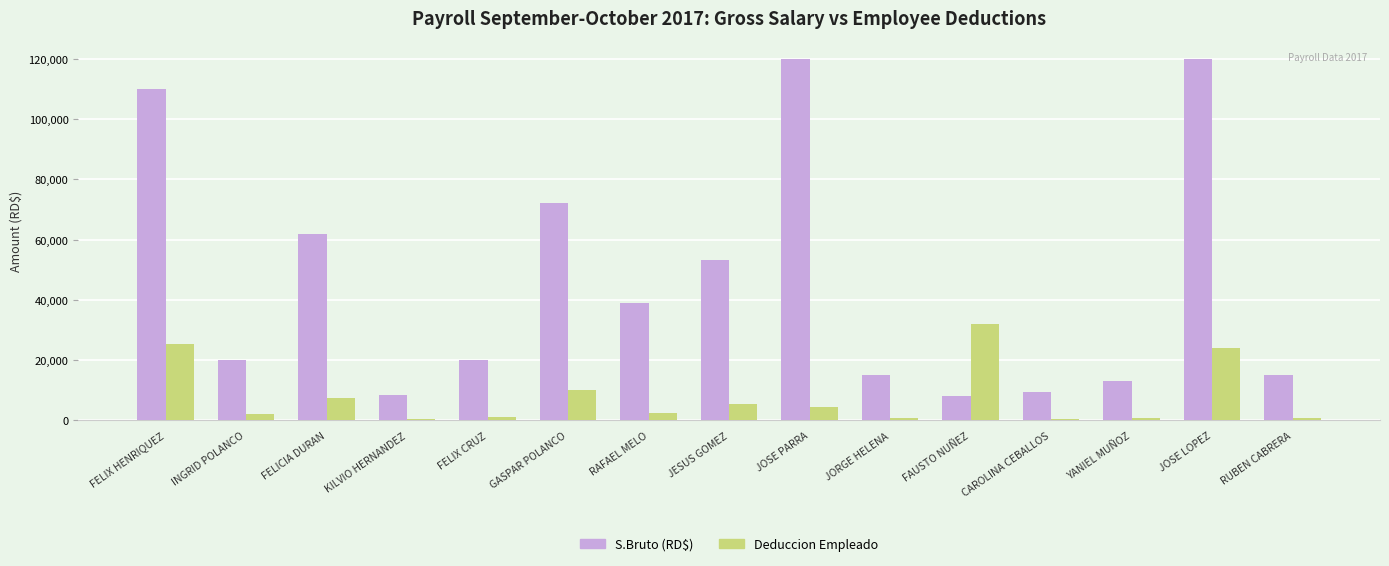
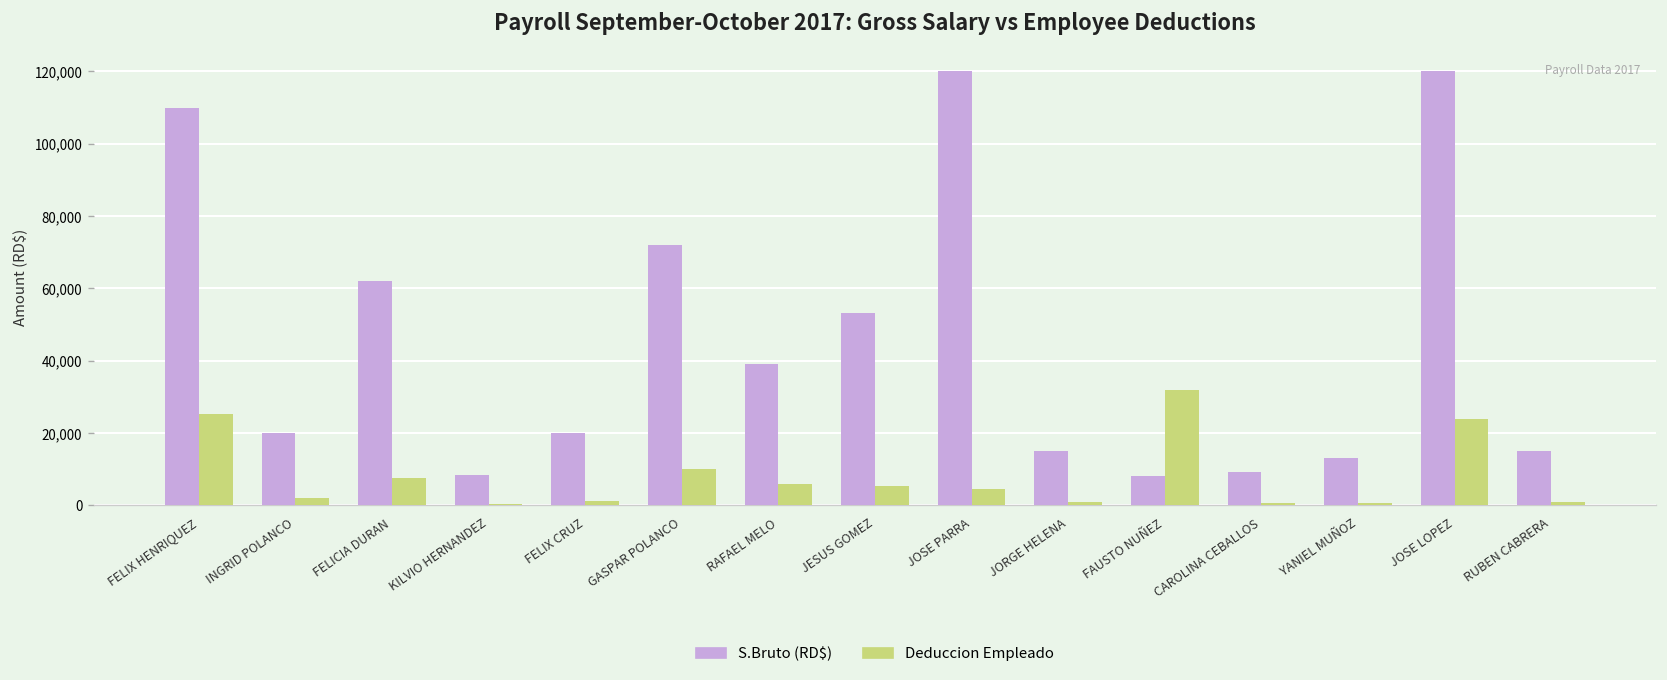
  {
    "Deduccion Empleado": {
      "FELIX HENRIQUEZ": "25,000",
      "INGRID POLANCO": "2,000",
      "FELICIA DURAN": "8,000",
      "FELIX CRUZ": "1,000",
      "GASPAR POLANCO": "10,000",
-     "RAFAEL MELO": "3,000",
+     "RAFAEL MELO": "6,000",
      "JESUS GOMEZ": "5,000",
      "JOSE PARRA": "4,000",
      "JORGE HELENA": "1,000",
      "FAUSTO NUÑEZ": "32,000",
      "JOSE LOPEZ": "24,000",
      "RUBEN CABRERA": "1,000"
    }
  }
